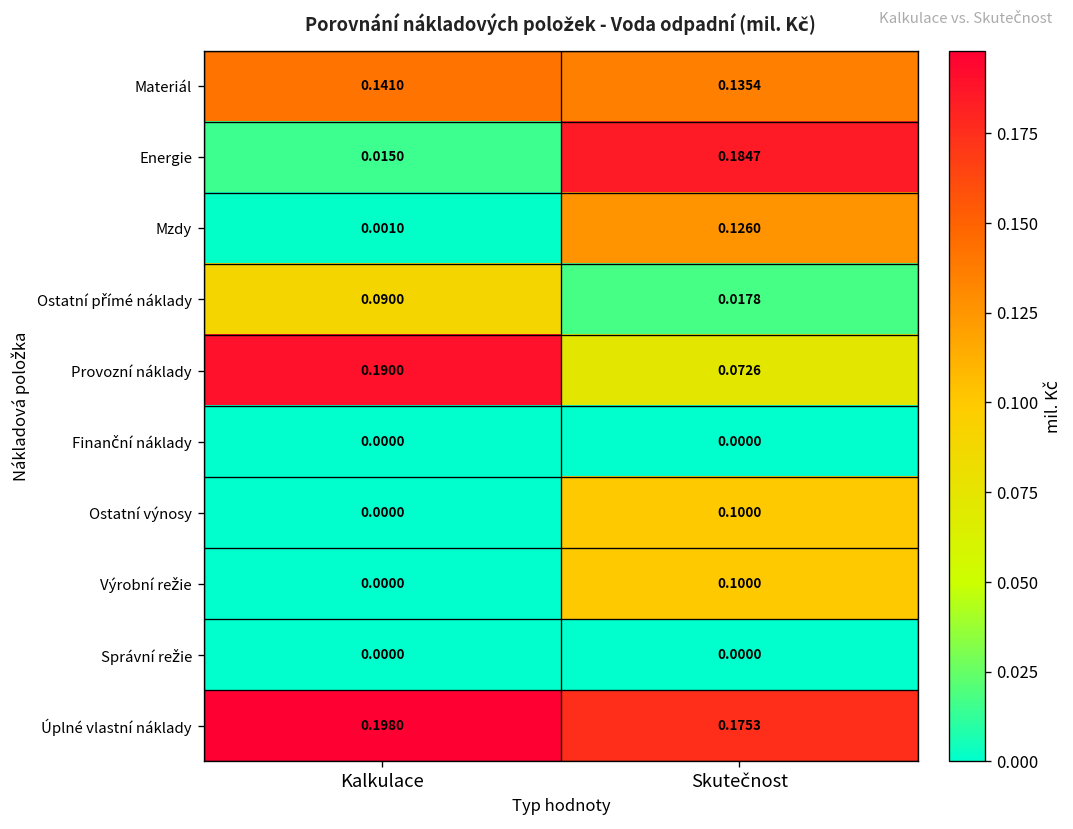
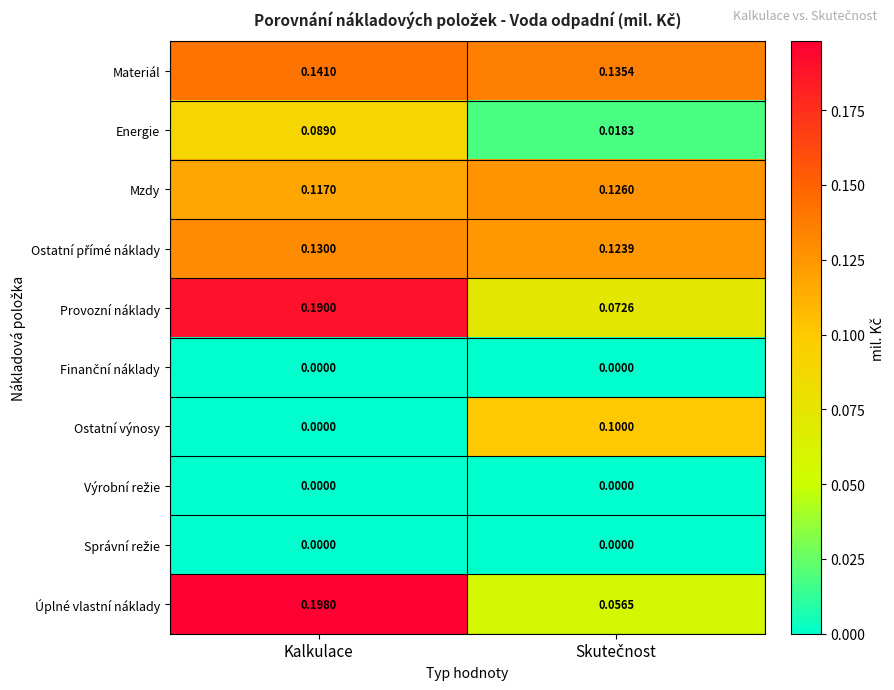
  {
    "Materiál": {
      "Kalkulace": 0.1410,
      "Skutečnost": 0.1354
    },
    "Energie": {
-     "Kalkulace": 0.0150,
-     "Skutečnost": 0.1847
+     "Kalkulace": 0.0890,
+     "Skutečnost": 0.0183
    },
    "Mzdy": {
-     "Kalkulace": 0.0010,
+     "Kalkulace": 0.1170,
      "Skutečnost": 0.1260
    },
    "Ostatní přímé náklady": {
-     "Kalkulace": 0.0900,
-     "Skutečnost": 0.0178
+     "Kalkulace": 0.1300,
+     "Skutečnost": 0.1239
    },
    "Provozní náklady": {
      "Kalkulace": 0.1900,
      "Skutečnost": 0.0726
    },
    "Finanční náklady": {
      "Kalkulace": 0.0000,
      "Skutečnost": 0.0000
    },
    "Ostatní výnosy": {
      "Kalkulace": 0.0000,
      "Skutečnost": 0.1000
    },
    "Výrobní režie": {
      "Kalkulace": 0.0000,
-     "Skutečnost": 0.1000
+     "Skutečnost": 0.0000
    },
    "Správní režie": {
      "Kalkulace": 0.0000,
      "Skutečnost": 0.0000
    },
    "Úplné vlastní náklady": {
      "Kalkulace": 0.1980,
-     "Skutečnost": 0.1753
+     "Skutečnost": 0.0565
    }
  }
